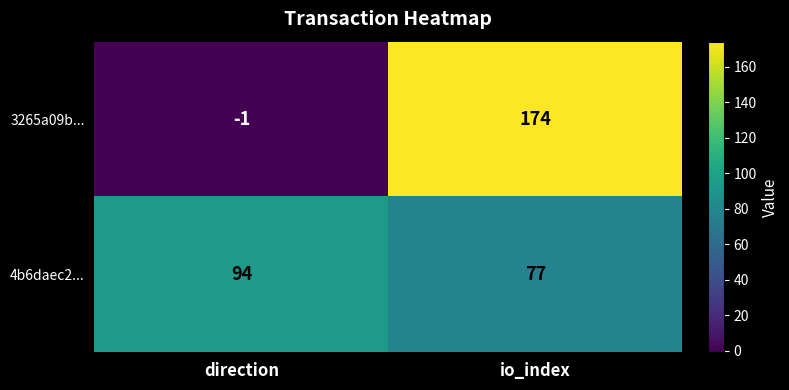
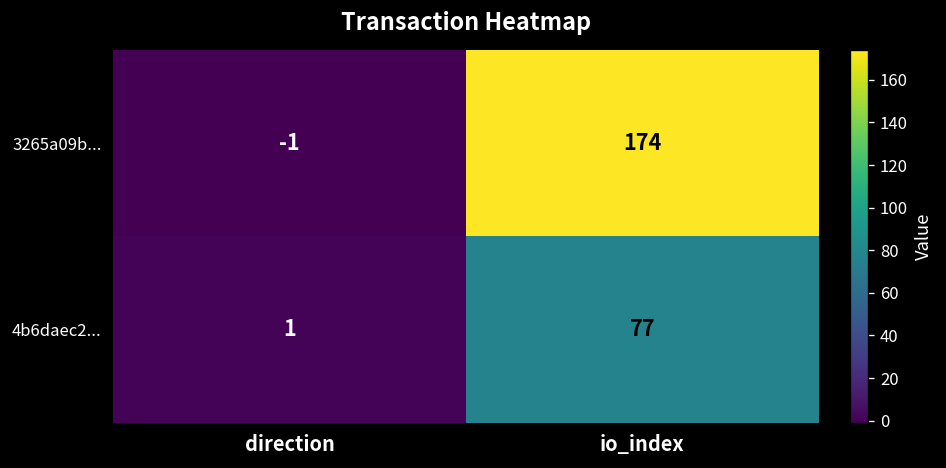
  {
    "3265a09b...": {
      "direction": -1,
      "io_index": 174
    },
    "4b6daec2...": {
-     "direction": 94,
+     "direction": 1,
      "io_index": 77
    }
  }
